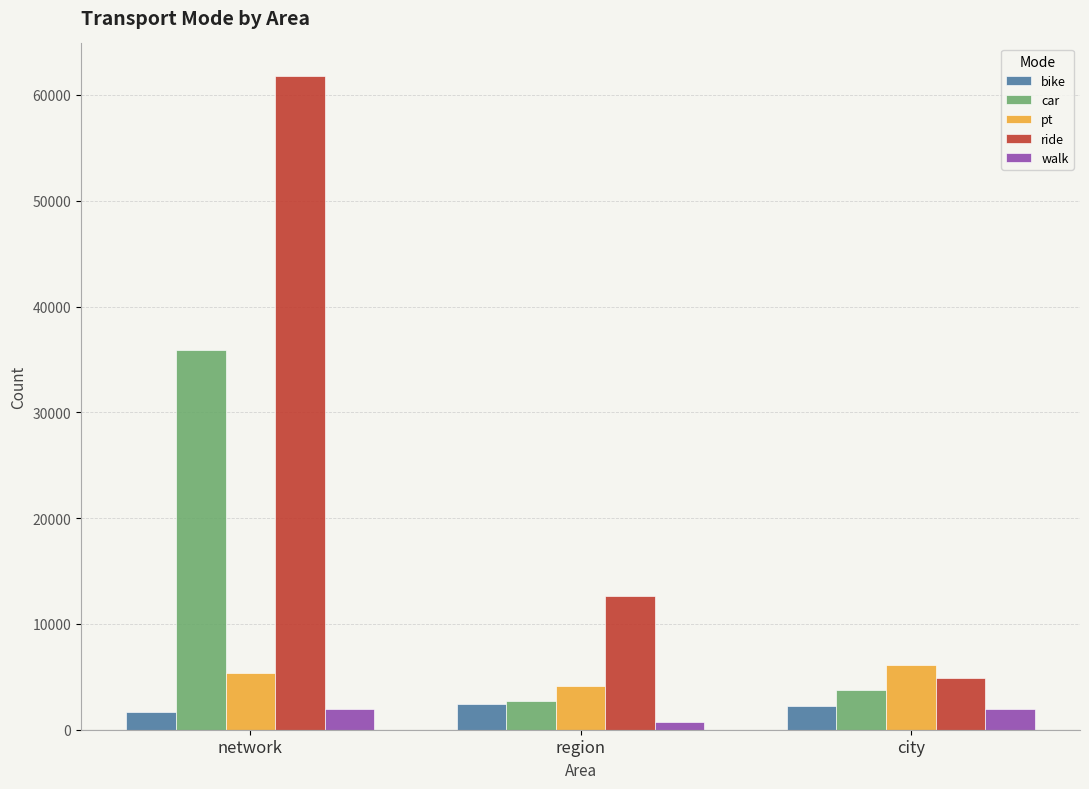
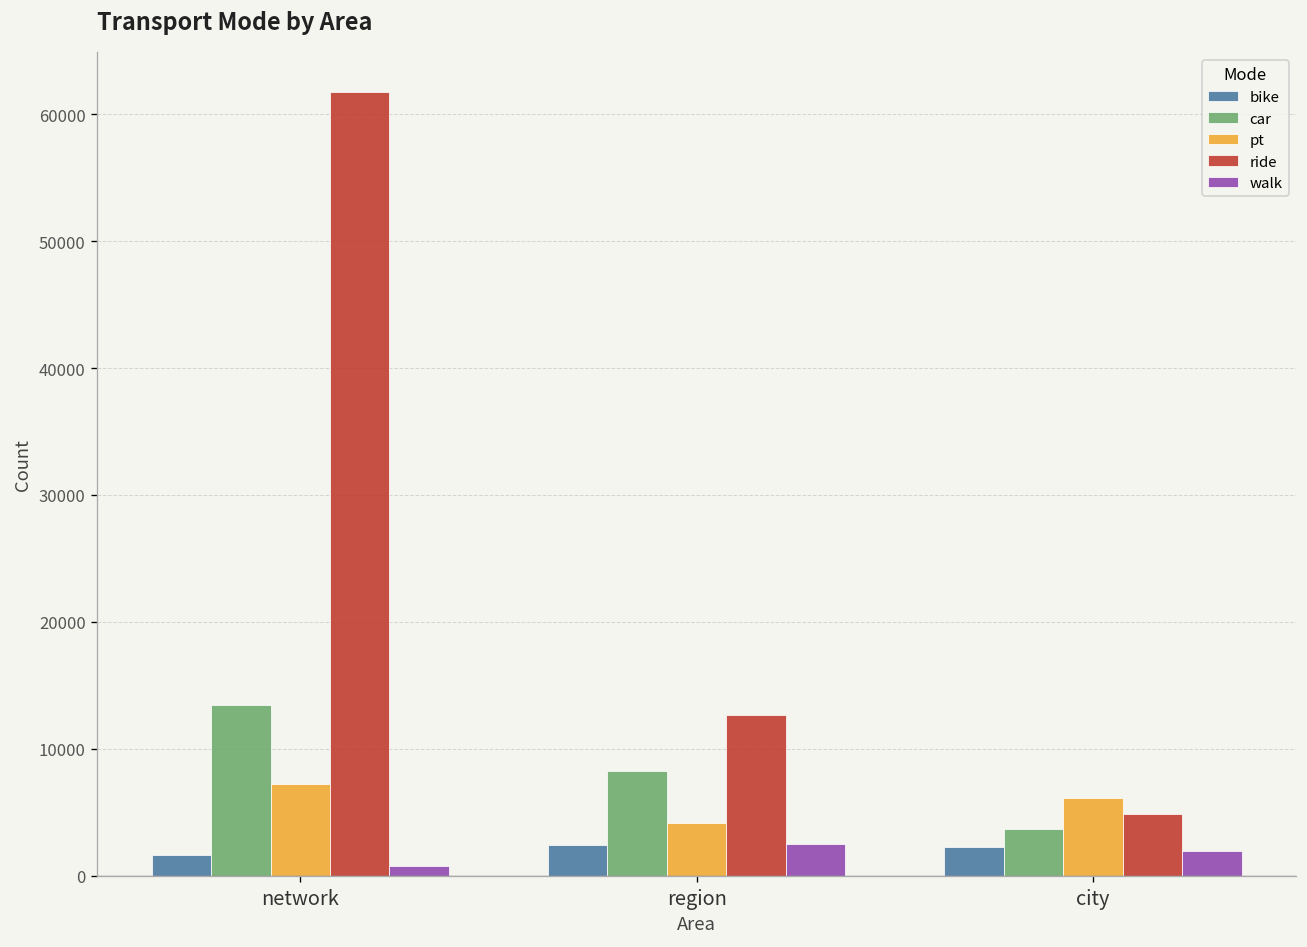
  {
    "bike": {
      "network": 1700,
      "region": 2500,
      "city": 2300
    },
    "car": {
-     "network": 35900,
-     "region": 2700,
+     "network": 13500,
+     "region": 8300,
      "city": 3700
    },
    "pt": {
-     "network": 5400,
+     "network": 7200,
      "region": 4200,
      "city": 6100
    },
    "ride": {
      "network": 61800,
      "region": 12700,
      "city": 4900
    },
    "walk": {
-     "network": 2000,
-     "region": 700,
+     "network": 800,
+     "region": 2500,
      "city": 1900
    }
  }
